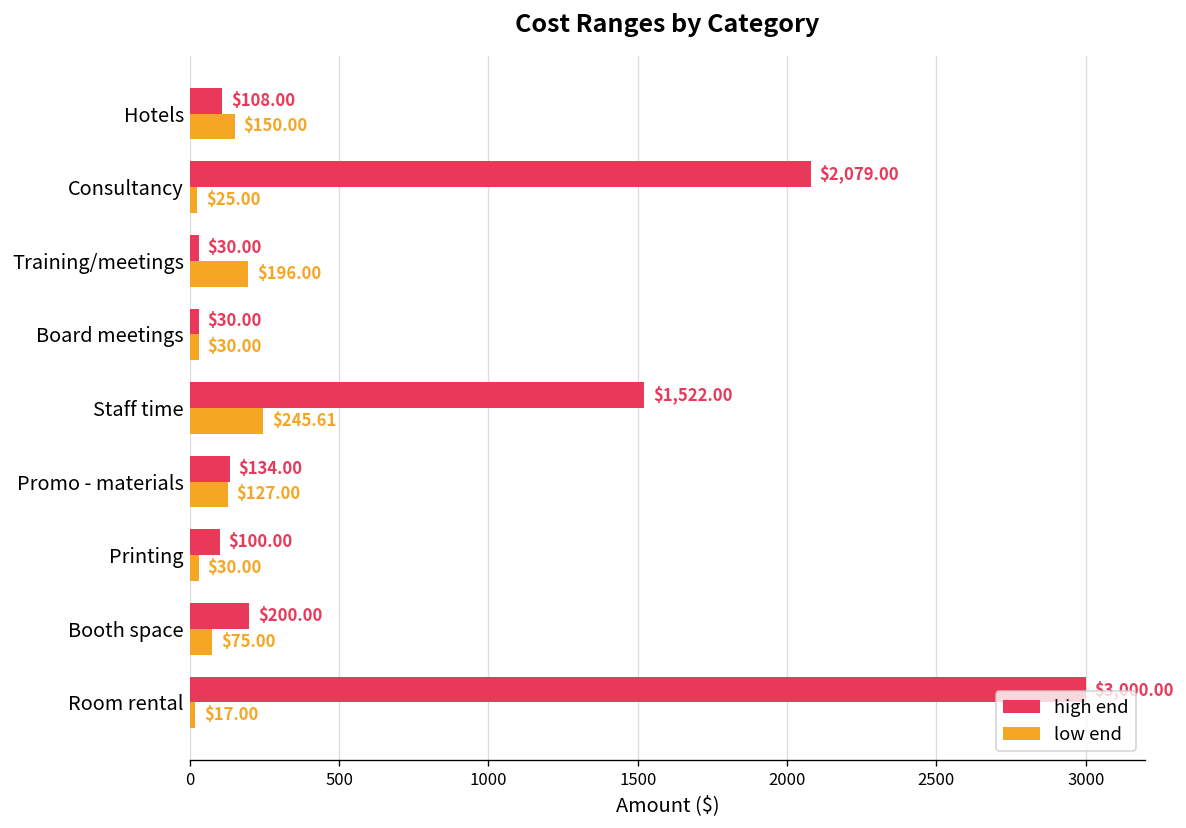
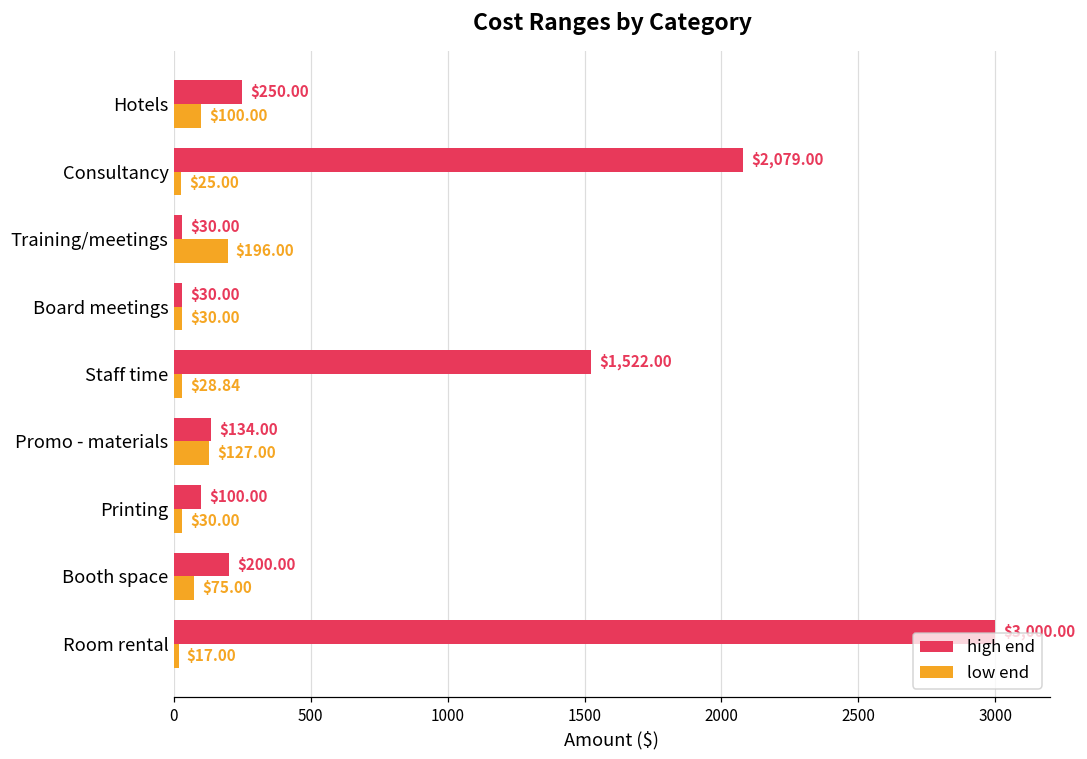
  {
    "high end": {
-     "Hotels": "$108.00",
+     "Hotels": "$250.00",
      "Consultancy": "$2,079.00",
      "Training/meetings": "$30.00",
      "Board meetings": "$30.00",
      "Staff time": "$1,522.00",
      "Promo - materials": "$134.00",
      "Printing": "$100.00",
      "Booth space": "$200.00"
    },
    "low end": {
-     "Hotels": "$150.00",
+     "Hotels": "$100.00",
      "Consultancy": "$25.00",
      "Training/meetings": "$196.00",
      "Board meetings": "$30.00",
-     "Staff time": "$245.61",
+     "Staff time": "$28.84",
      "Promo - materials": "$127.00",
      "Printing": "$30.00",
      "Booth space": "$75.00",
      "Room rental": "$17.00"
    }
  }
